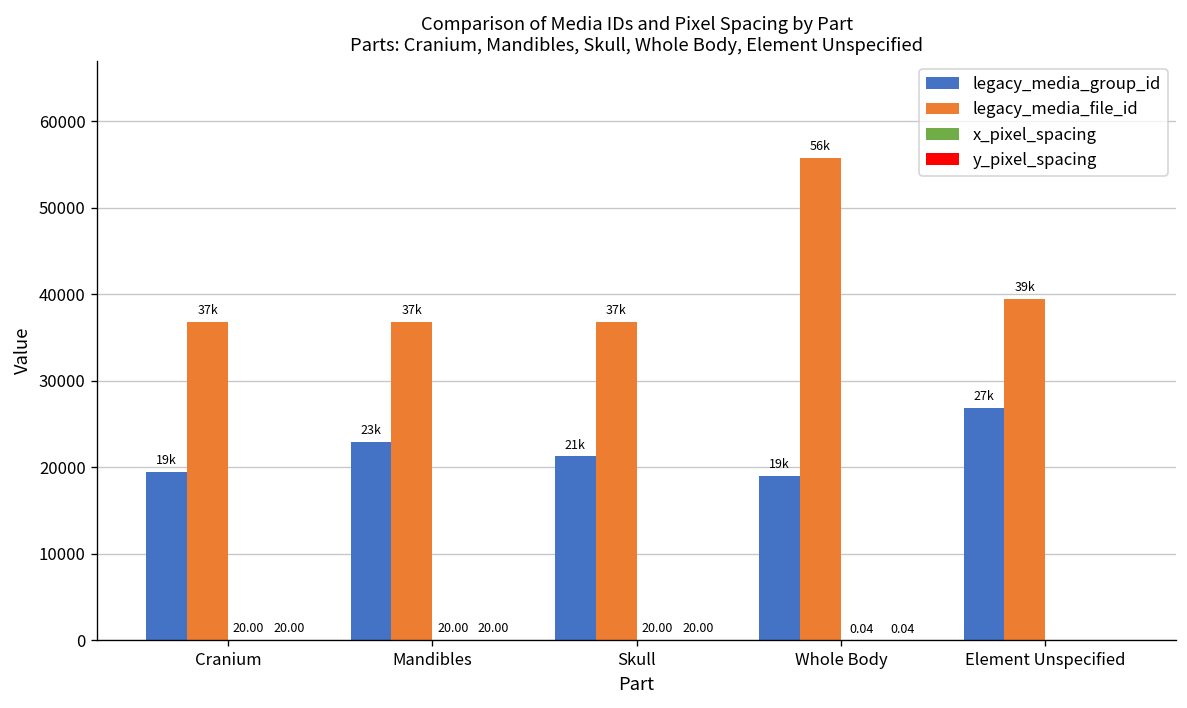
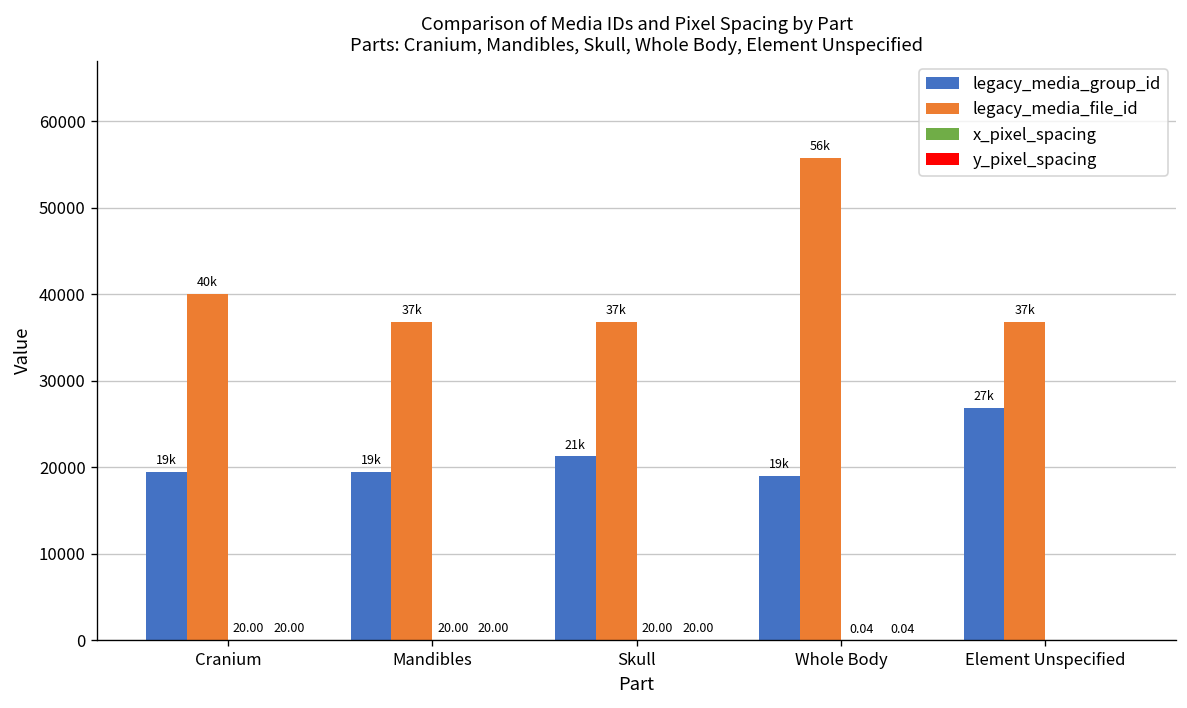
  {
    "legacy_media_group_id": {
      "Cranium": "19k",
-     "Mandibles": "23k",
+     "Mandibles": "19k",
      "Skull": "21k",
      "Whole Body": "19k",
      "Element Unspecified": "27k"
    },
    "legacy_media_file_id": {
-     "Cranium": "37k",
+     "Cranium": "40k",
      "Mandibles": "37k",
      "Skull": "37k",
      "Whole Body": "56k",
-     "Element Unspecified": "39k"
+     "Element Unspecified": "37k"
    },
    "x_pixel_spacing": {
      "Cranium": "20.00",
      "Mandibles": "20.00",
      "Skull": "20.00",
      "Whole Body": "0.04"
    },
    "y_pixel_spacing": {
      "Cranium": "20.00",
      "Mandibles": "20.00",
      "Skull": "20.00",
      "Whole Body": "0.04"
    }
  }
